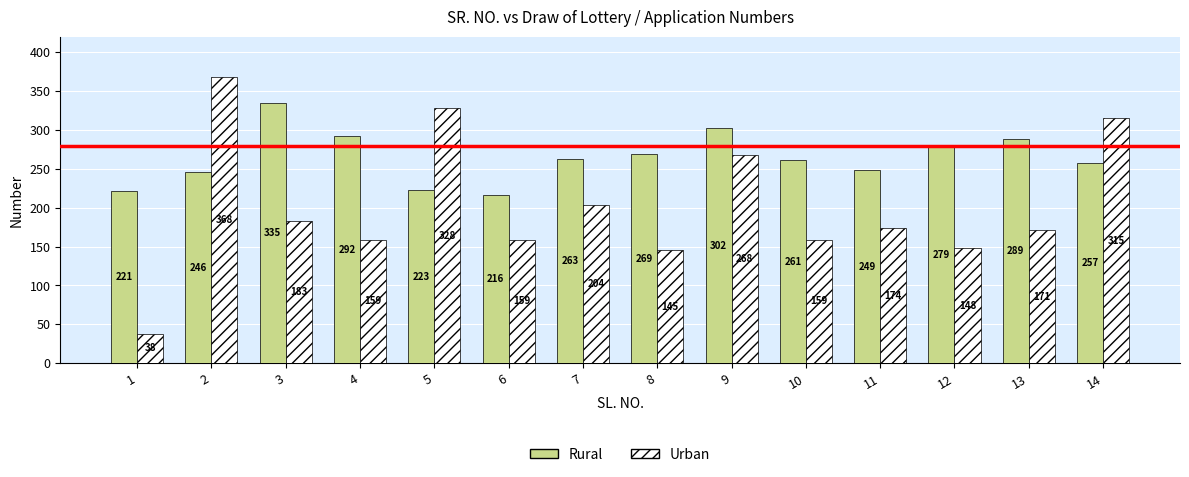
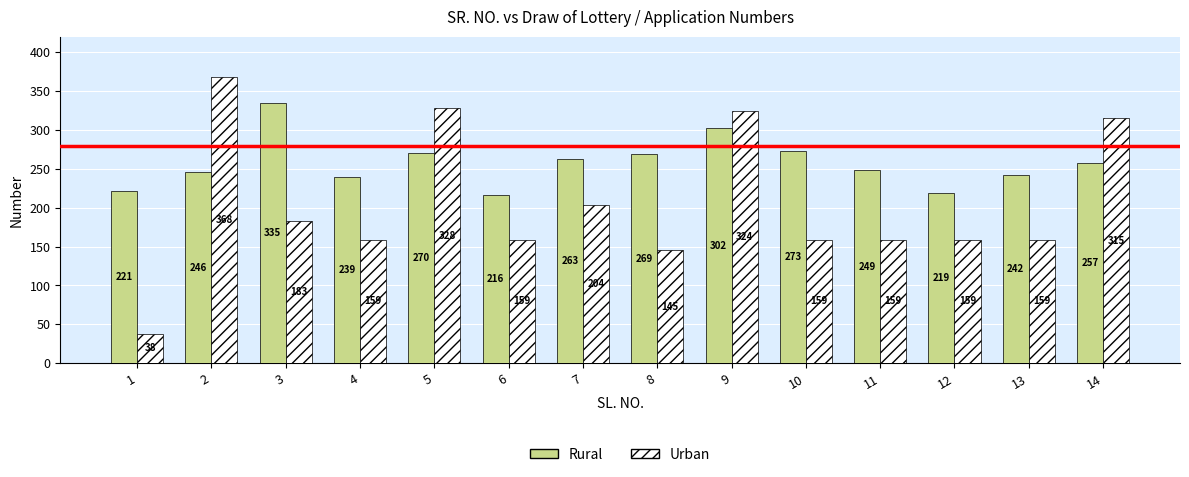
  {
    "Rural": {
      "1": 221,
      "2": 246,
      "3": 335,
-     "4": 292,
-     "5": 223,
+     "4": 239,
+     "5": 270,
      "6": 216,
      "7": 263,
      "8": 269,
      "9": 302,
-     "10": 261,
+     "10": 273,
      "11": 249,
-     "12": 279,
-     "13": 289,
+     "12": 219,
+     "13": 242,
      "14": 257
    },
    "Urban": {
      "1": 38,
      "2": 368,
      "3": 183,
      "4": 159,
      "5": 328,
      "6": 159,
      "7": 204,
      "8": 145,
-     "9": 268,
+     "9": 324,
      "10": 159,
-     "11": 174,
-     "12": 148,
-     "13": 171,
+     "11": 159,
+     "12": 159,
+     "13": 159,
      "14": 315
    }
  }
